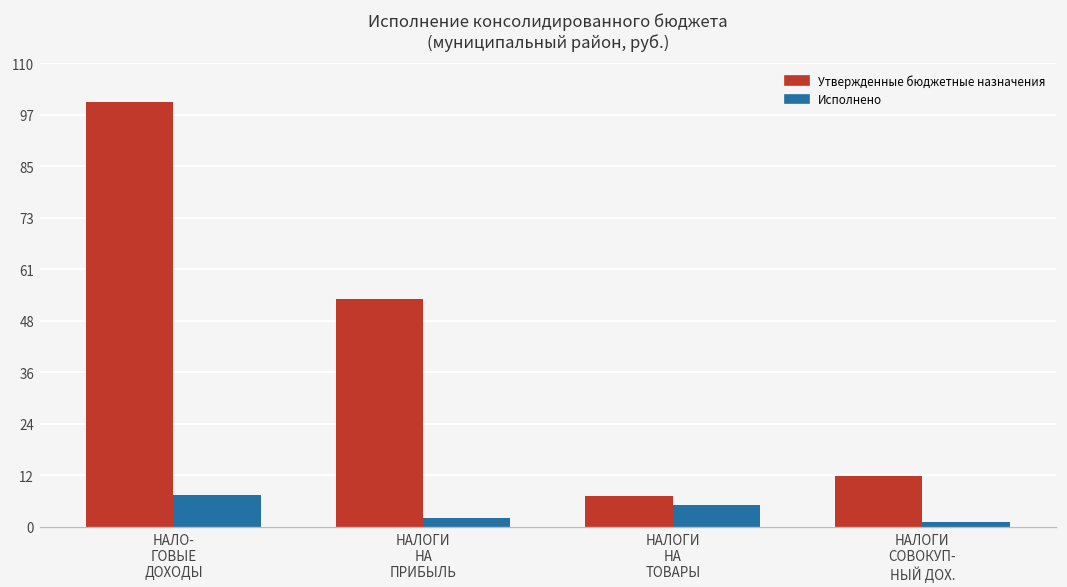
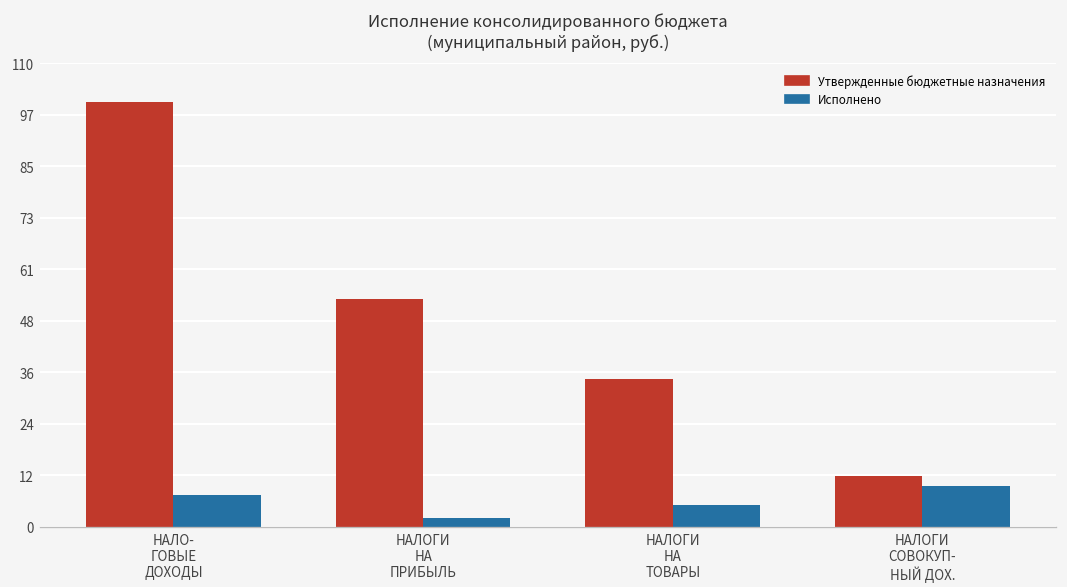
  {
    "Утвержденные бюджетные назначения": {
      "НАЛО- ГОВЫЕ ДОХОДЫ": 101,
      "НАЛОГИ НА ПРИБЫЛЬ": 54,
-     "НАЛОГИ НА ТОВАРЫ": 7,
+     "НАЛОГИ НА ТОВАРЫ": 35,
      "НАЛОГИ СОВОКУП- НЫЙ ДОХ.": 12
    },
    "Исполнено": {
      "НАЛО- ГОВЫЕ ДОХОДЫ": 8,
      "НАЛОГИ НА ПРИБЫЛЬ": 2,
      "НАЛОГИ НА ТОВАРЫ": 5,
-     "НАЛОГИ СОВОКУП- НЫЙ ДОХ.": 1
+     "НАЛОГИ СОВОКУП- НЫЙ ДОХ.": 10
    }
  }
